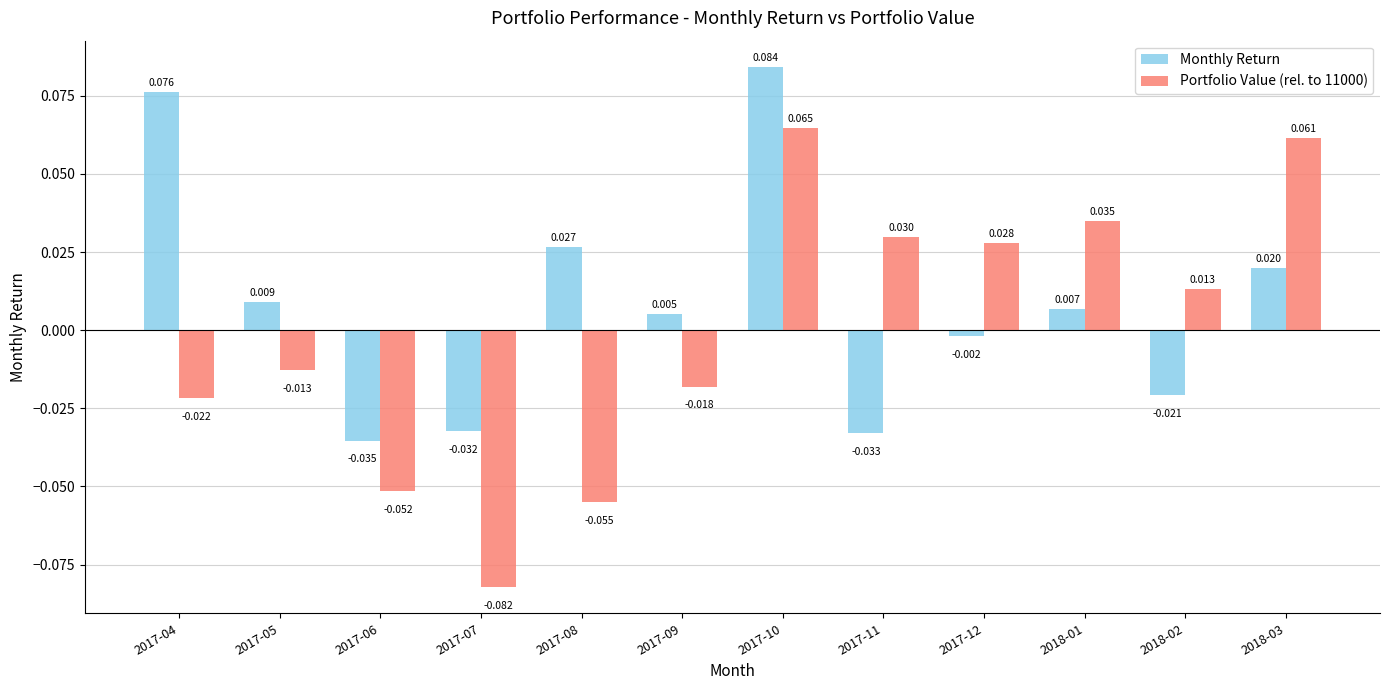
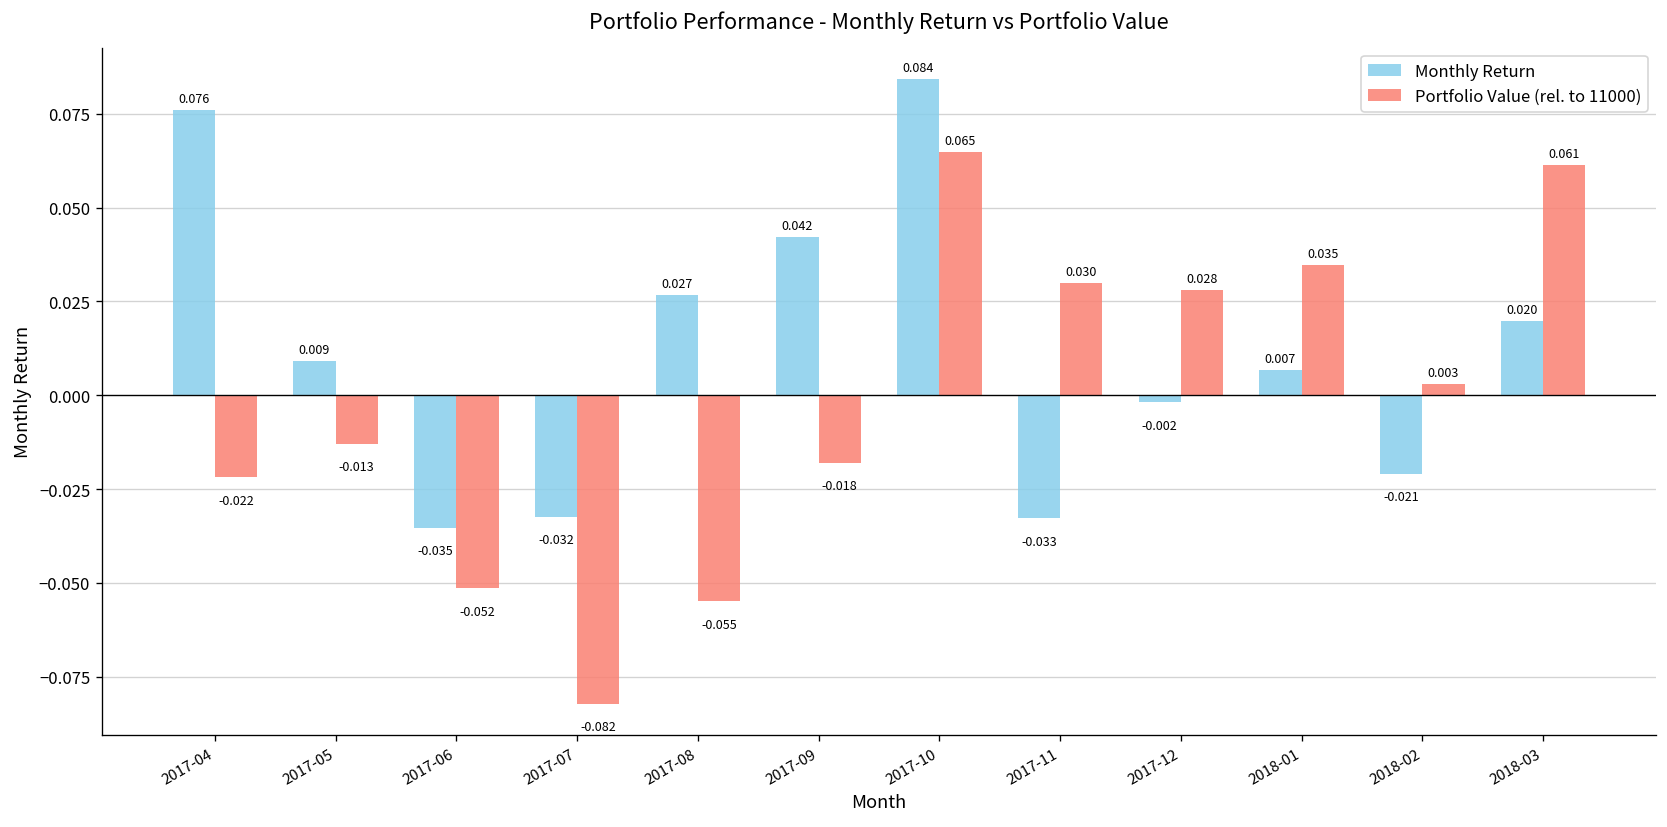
  {
    "Monthly Return": {
      "2017-04": 0.076,
      "2017-05": 0.009,
      "2017-06": -0.035,
      "2017-07": -0.032,
      "2017-08": 0.027,
-     "2017-09": 0.005,
+     "2017-09": 0.042,
      "2017-10": 0.084,
      "2017-11": -0.033,
      "2017-12": -0.002,
      "2018-01": 0.007,
      "2018-02": -0.021,
      "2018-03": 0.020
    },
    "Portfolio Value (rel. to 11000)": {
      "2017-04": -0.022,
      "2017-05": -0.013,
      "2017-06": -0.052,
      "2017-07": -0.082,
      "2017-08": -0.055,
      "2017-09": -0.018,
      "2017-10": 0.065,
      "2017-11": 0.030,
      "2017-12": 0.028,
      "2018-01": 0.035,
-     "2018-02": 0.013,
+     "2018-02": 0.003,
      "2018-03": 0.061
    }
  }
